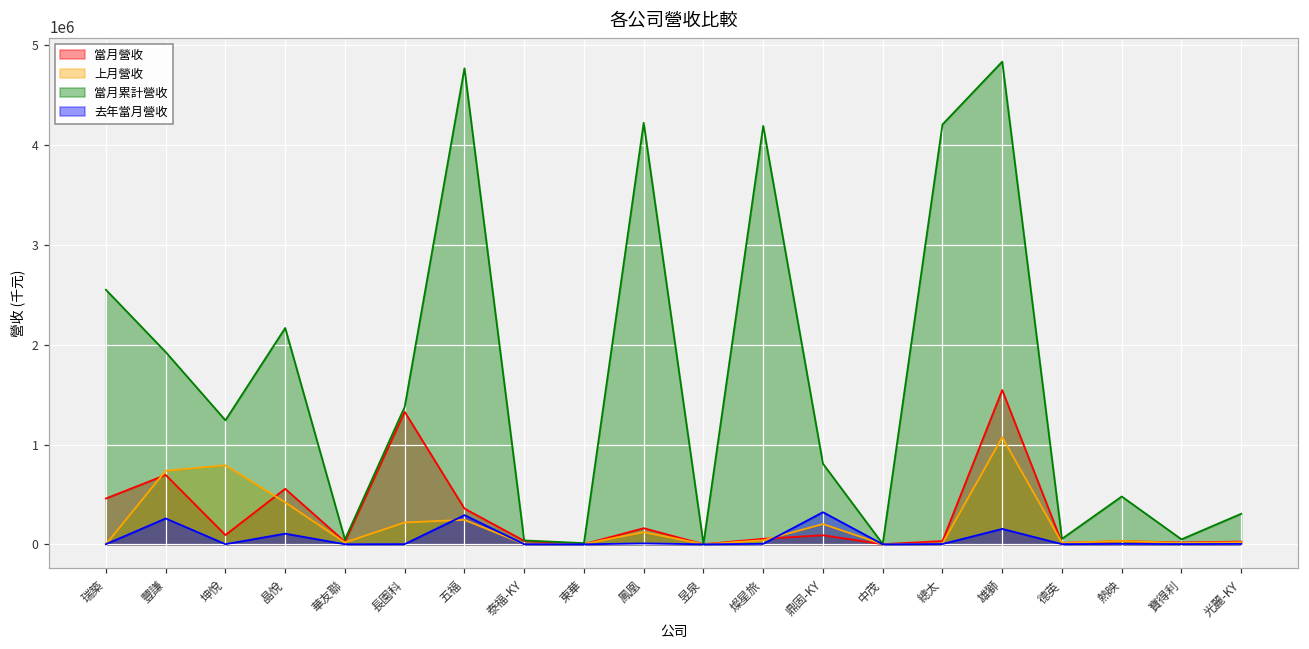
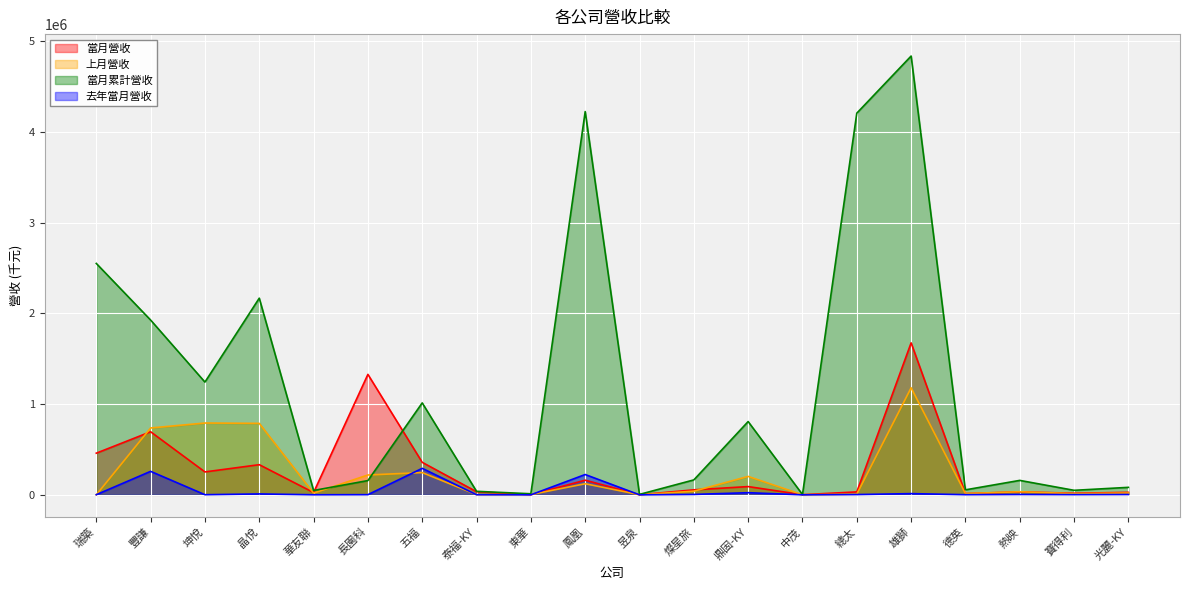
  {
    "當月營收": {
      "瑞築": 500000,
      "豐謙": 700000,
-     "坤悅": 100000,
-     "晶悅": 600000,
+     "坤悅": 300000,
+     "晶悅": 300000,
      "長園科": 1300000,
      "五福": 400000,
      "鳳凰": 200000,
      "鼎固-KY": 100000,
-     "雄獅": 1500000
+     "雄獅": 1700000
    },
    "上月營收": {
      "豐謙": 700000,
      "坤悅": 800000,
-     "晶悅": 400000,
+     "晶悅": 800000,
      "長園科": 200000,
      "五福": 200000,
      "鳳凰": 100000,
      "鼎固-KY": 200000,
-     "雄獅": 1100000
+     "雄獅": 1200000
    },
    "當月累計營收": {
      "瑞築": 2600000,
      "豐謙": 1900000,
      "坤悅": 1200000,
      "晶悅": 2200000,
-     "長園科": 1400000,
-     "五福": 4800000,
+     "長園科": 200000,
+     "五福": 1000000,
      "鳳凰": 4200000,
-     "燦星旅": 4200000,
+     "燦星旅": 200000,
      "鼎固-KY": 800000,
      "總太": 4200000,
      "雄獅": 4800000,
      "德英": 100000,
-     "熱映": 500000,
+     "熱映": 200000,
      "寶得利": 0,
-     "光麗-KY": 300000
+     "光麗-KY": 100000
    },
    "去年當月營收": {
      "豐謙": 300000,
      "坤悅": 0,
-     "晶悅": 100000,
+     "晶悅": 0,
      "長園科": 0,
      "五福": 300000,
-     "鳳凰": 0,
+     "鳳凰": 200000,
      "燦星旅": 0,
-     "鼎固-KY": 300000,
-     "雄獅": 200000,
+     "鼎固-KY": 0,
+     "雄獅": 0,
      "熱映": 0
    }
  }
